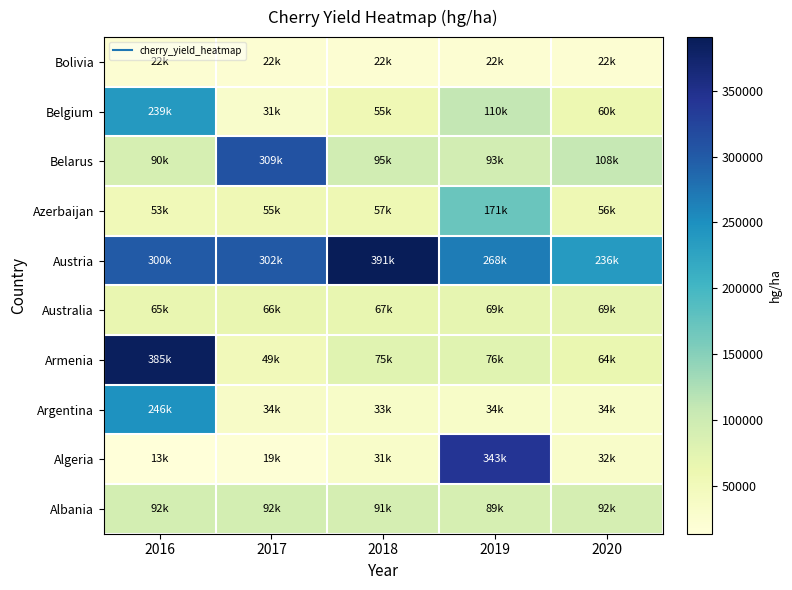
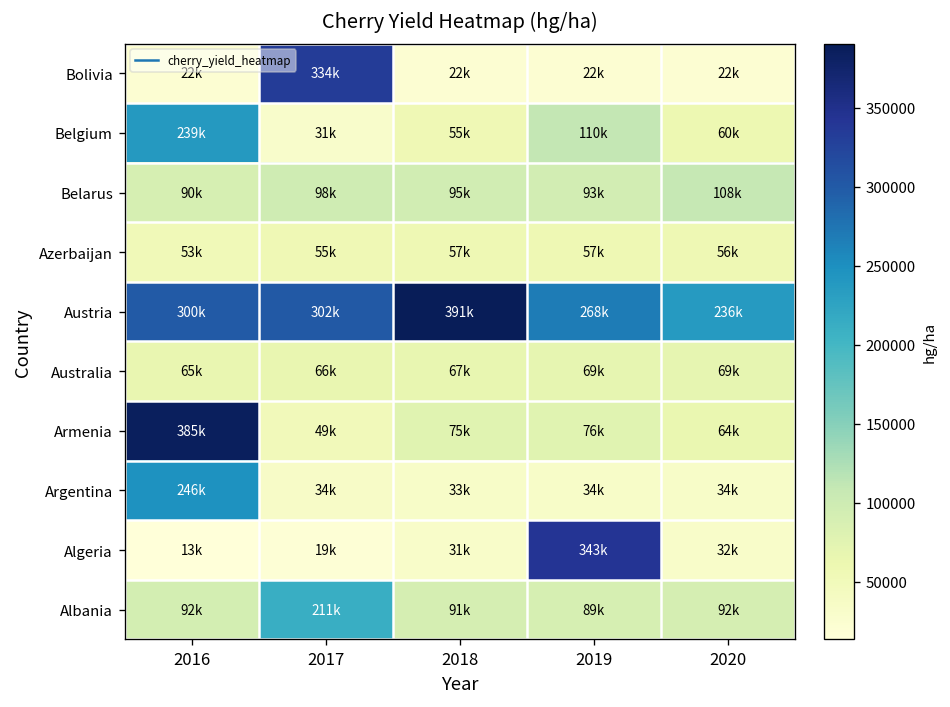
  {
    "Bolivia": {
-     "2017": "22k",
+     "2017": "334k",
      "2018": "22k",
      "2019": "22k",
      "2020": "22k"
    },
    "Belgium": {
      "2016": "239k",
      "2017": "31k",
      "2018": "55k",
      "2019": "110k",
      "2020": "60k"
    },
    "Belarus": {
      "2016": "90k",
-     "2017": "309k",
+     "2017": "98k",
      "2018": "95k",
      "2019": "93k",
      "2020": "108k"
    },
    "Azerbaijan": {
      "2016": "53k",
      "2017": "55k",
      "2018": "57k",
-     "2019": "171k",
+     "2019": "57k",
      "2020": "56k"
    },
    "Austria": {
      "2016": "300k",
      "2017": "302k",
      "2018": "391k",
      "2019": "268k",
      "2020": "236k"
    },
    "Australia": {
      "2016": "65k",
      "2017": "66k",
      "2018": "67k",
      "2019": "69k",
      "2020": "69k"
    },
    "Armenia": {
      "2016": "385k",
      "2017": "49k",
      "2018": "75k",
      "2019": "76k",
      "2020": "64k"
    },
    "Argentina": {
      "2016": "246k",
      "2017": "34k",
      "2018": "33k",
      "2019": "34k",
      "2020": "34k"
    },
    "Algeria": {
      "2016": "13k",
      "2017": "19k",
      "2018": "31k",
      "2019": "343k",
      "2020": "32k"
    },
    "Albania": {
      "2016": "92k",
-     "2017": "92k",
+     "2017": "211k",
      "2018": "91k",
      "2019": "89k",
      "2020": "92k"
    }
  }
